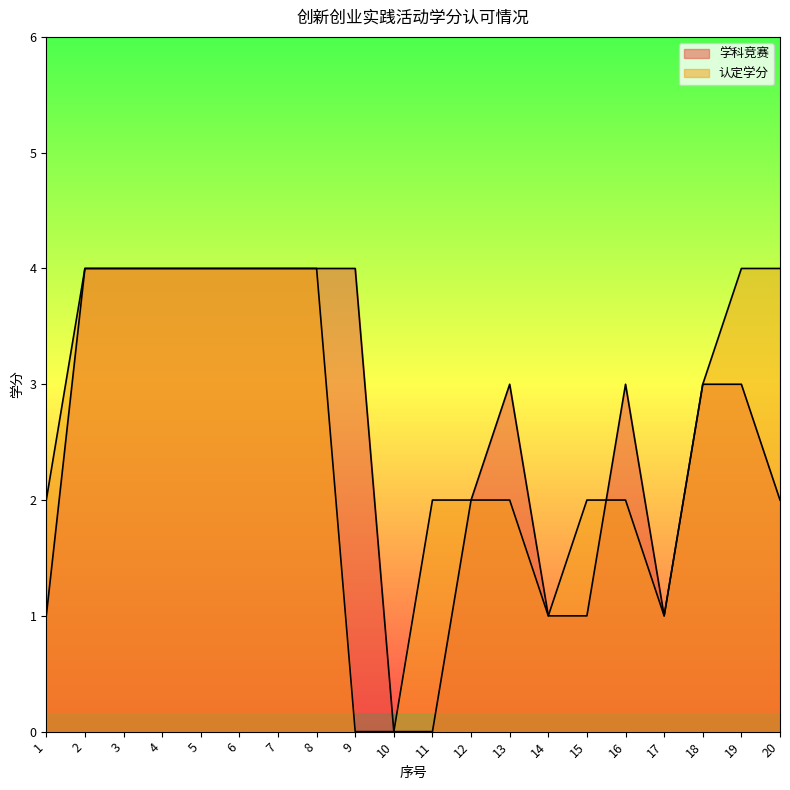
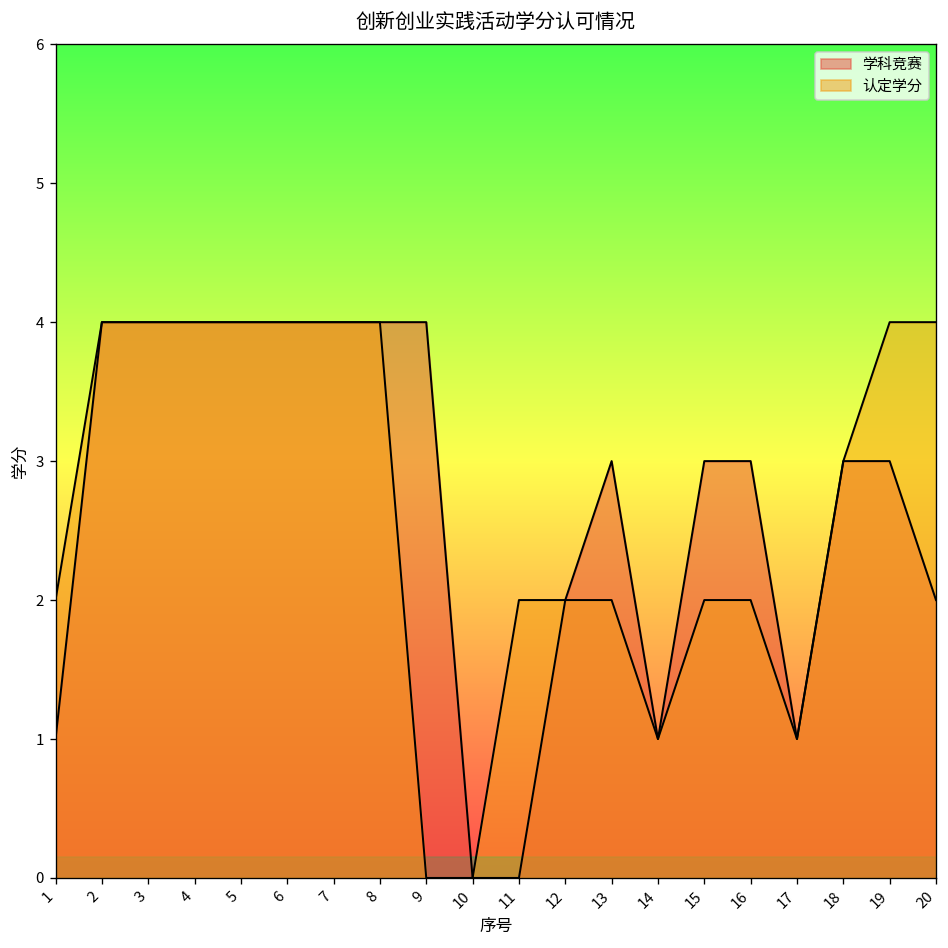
  {
    "学科竞赛": {
      "1": 1,
      "9": 4,
      "13": 3,
-     "15": 1,
+     "15": 3,
      "16": 3,
      "19": 3,
      "20": 2
    },
    "认定学分": {
      "1": 2,
      "11": 2,
      "13": 2,
      "15": 2,
      "16": 2,
      "19": 4,
      "20": 4
    }
  }
